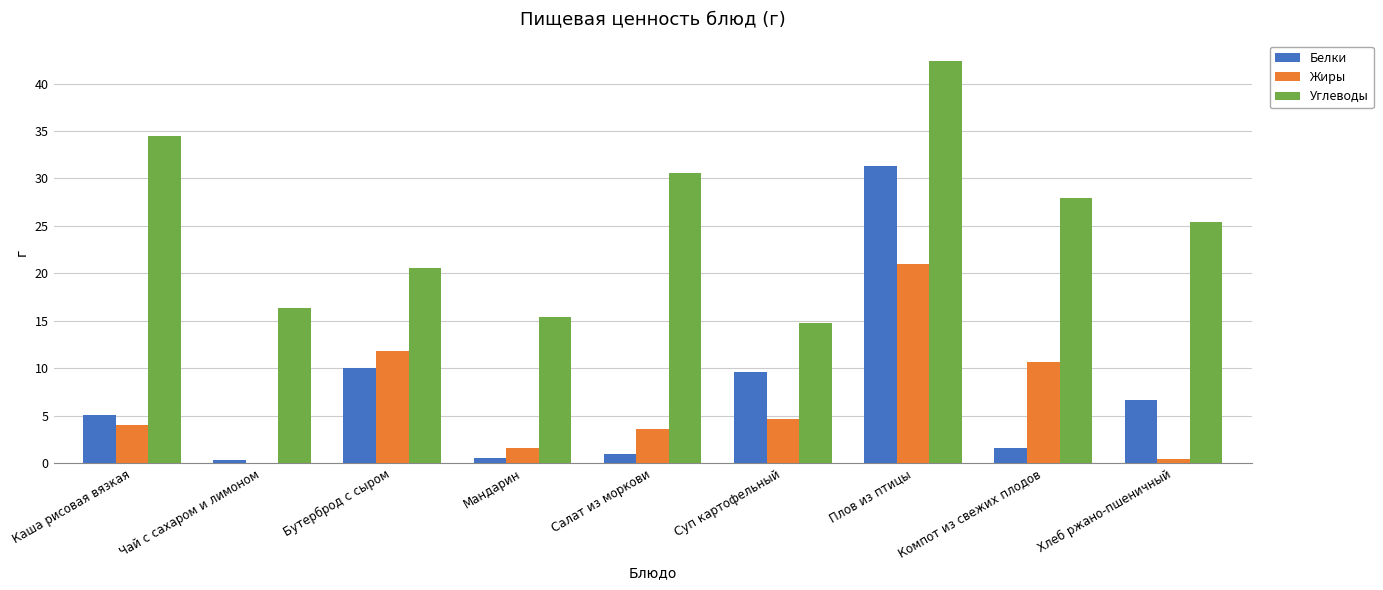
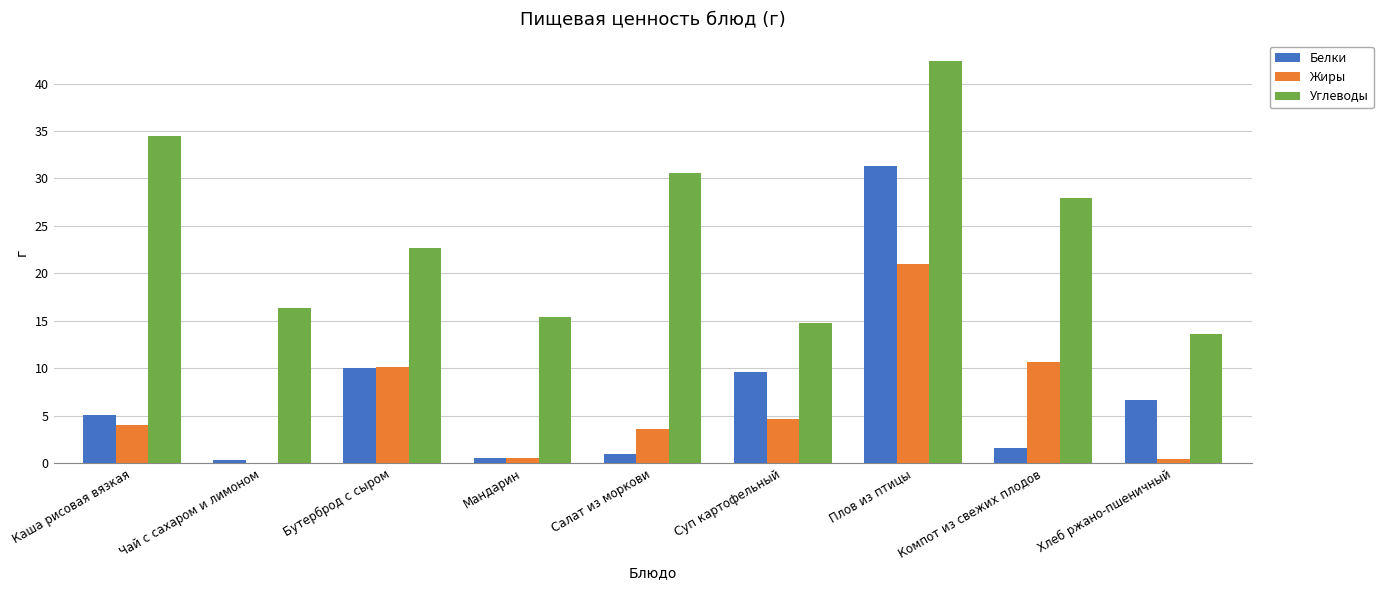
  {
    "Белки": {
      "Каша рисовая вязкая": 5,
      "Чай с сахаром и лимоном": 0,
      "Бутерброд с сыром": 10,
      "Мандарин": 1,
      "Салат из моркови": 1,
      "Суп картофельный": 10,
      "Плов из птицы": 31,
      "Компот из свежих плодов": 2,
      "Хлеб ржано-пшеничный": 7
    },
    "Жиры": {
      "Каша рисовая вязкая": 4,
      "Чай с сахаром и лимоном": 0,
-     "Бутерброд с сыром": 12,
-     "Мандарин": 2,
+     "Бутерброд с сыром": 10,
+     "Мандарин": 1,
      "Салат из моркови": 4,
      "Суп картофельный": 5,
      "Плов из птицы": 21,
      "Компот из свежих плодов": 11,
      "Хлеб ржано-пшеничный": 1
    },
    "Углеводы": {
      "Каша рисовая вязкая": 35,
      "Чай с сахаром и лимоном": 16,
-     "Бутерброд с сыром": 21,
+     "Бутерброд с сыром": 23,
      "Мандарин": 15,
      "Салат из моркови": 31,
      "Суп картофельный": 15,
      "Плов из птицы": 42,
      "Компот из свежих плодов": 28,
-     "Хлеб ржано-пшеничный": 25
+     "Хлеб ржано-пшеничный": 14
    }
  }
